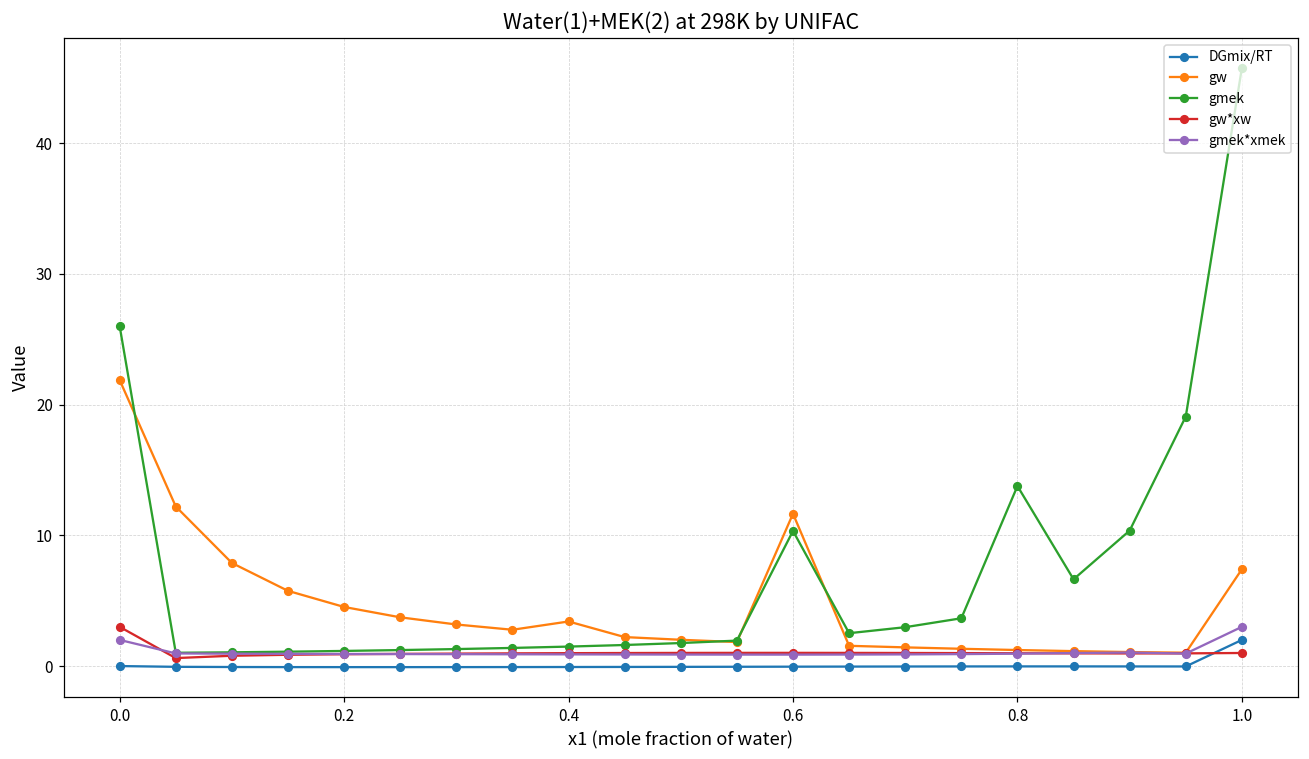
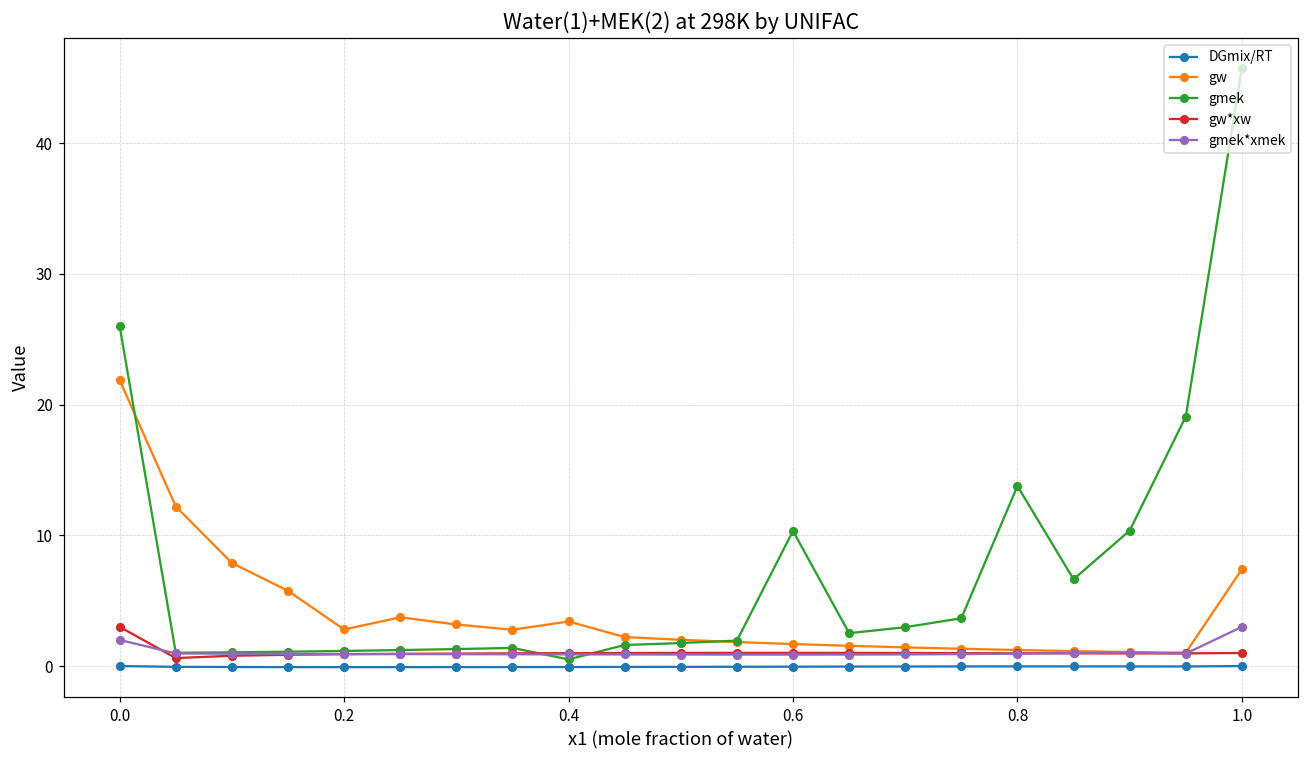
  {
    "DGmix/RT": {
      "0.0": 0,
      "0.2": 0,
      "0.4": 0,
      "0.6": 0,
      "0.8": 0,
-     "1.0": 2
+     "1.0": 0
    },
    "gw": {
      "0.0": 21.9,
-     "0.2": 4.5,
+     "0.2": 2.8,
      "0.4": 3.4,
-     "0.6": 11.7,
+     "0.6": 1.7,
      "0.8": 1.2,
      "1.0": 7.4
    },
    "gmek": {
      "0.0": 26.0,
      "0.2": 1.2,
-     "0.4": 1.5,
+     "0.4": 0.5,
      "0.6": 10.3,
      "0.8": 13.8
    },
    "gw*xw": {
      "0.0": 3.0,
      "1.0": 1.0
    },
    "gmek*xmek": {
      "0.0": 2.0,
      "1.0": 3.0
    }
  }
